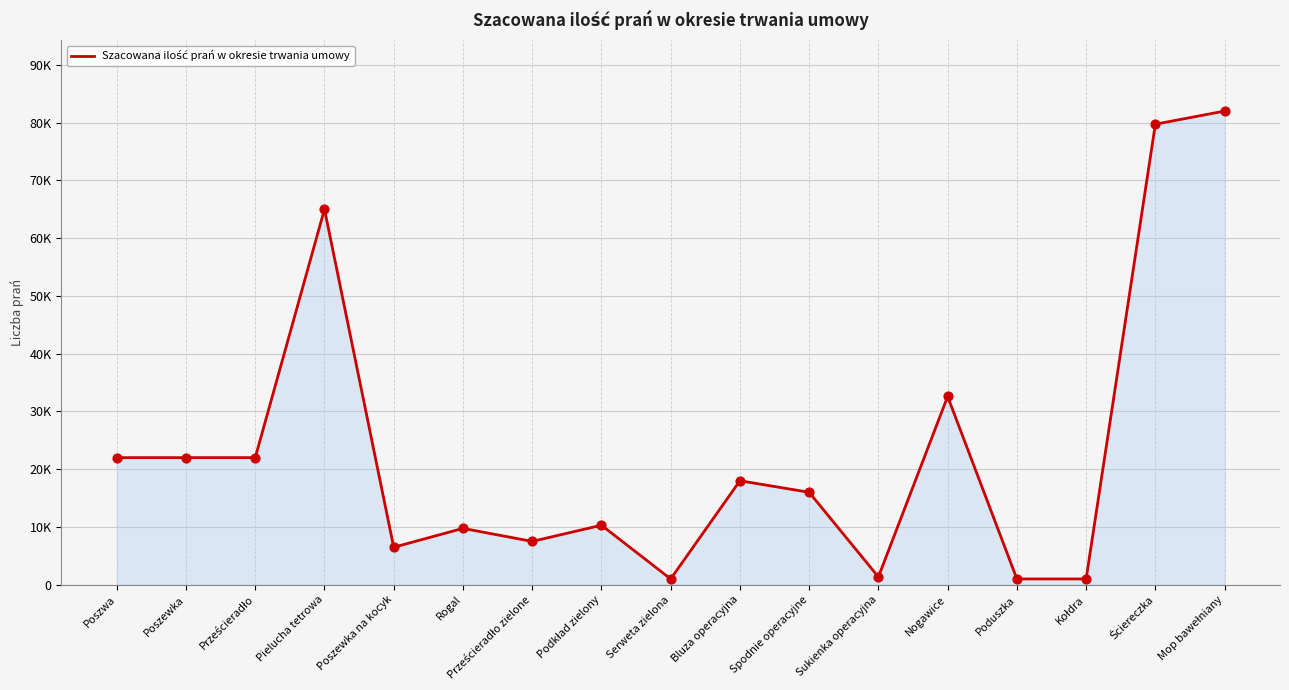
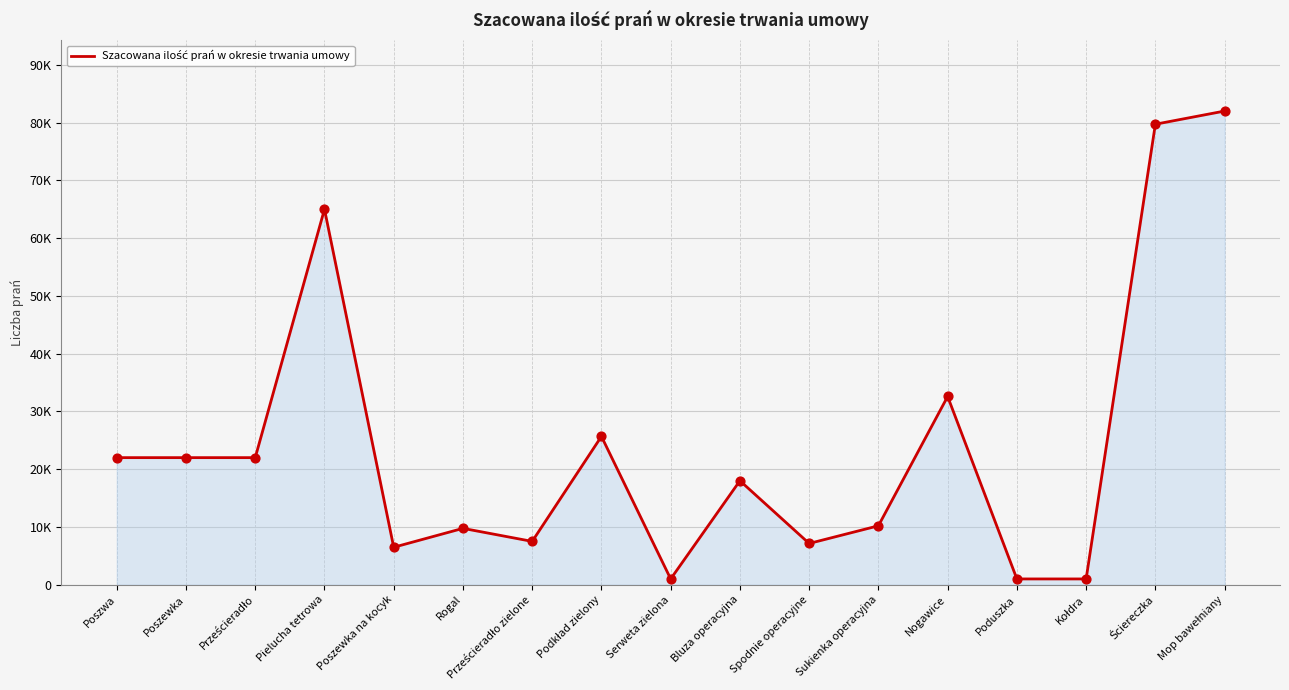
  {
    "Poszwa": 22000,
    "Poszewka": 22000,
    "Prześcieradło": 22000,
    "Pielucha tetrowa": 65000,
    "Poszewka na kocyk": 6000,
    "Rogal": 10000,
    "Prześcieradło zielone": 8000,
-   "Podkład zielony": 10000,
+   "Podkład zielony": 26000,
    "Serweta zielona": 1000,
    "Bluza operacyjna": 18000,
-   "Spodnie operacyjne": 16000,
-   "Sukienka operacyjna": 1000,
+   "Spodnie operacyjne": 7000,
+   "Sukienka operacyjna": 10000,
    "Nogawice": 33000,
    "Poduszka": 1000,
    "Kołdra": 1000,
    "Ściereczka": 80000,
    "Mop bawełniany": 82000
  }
